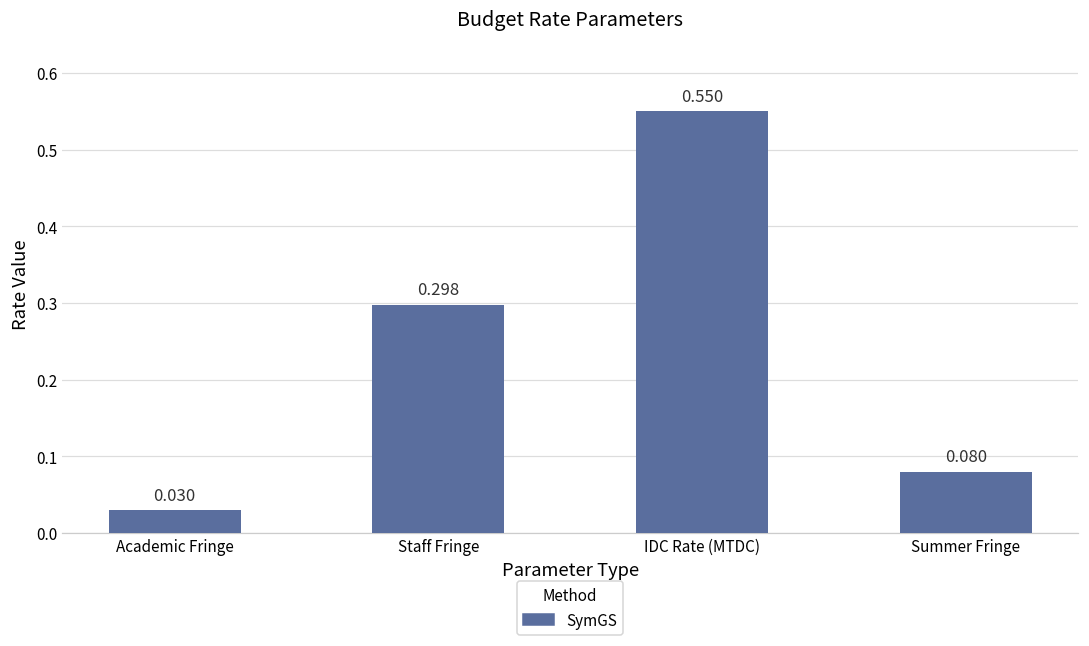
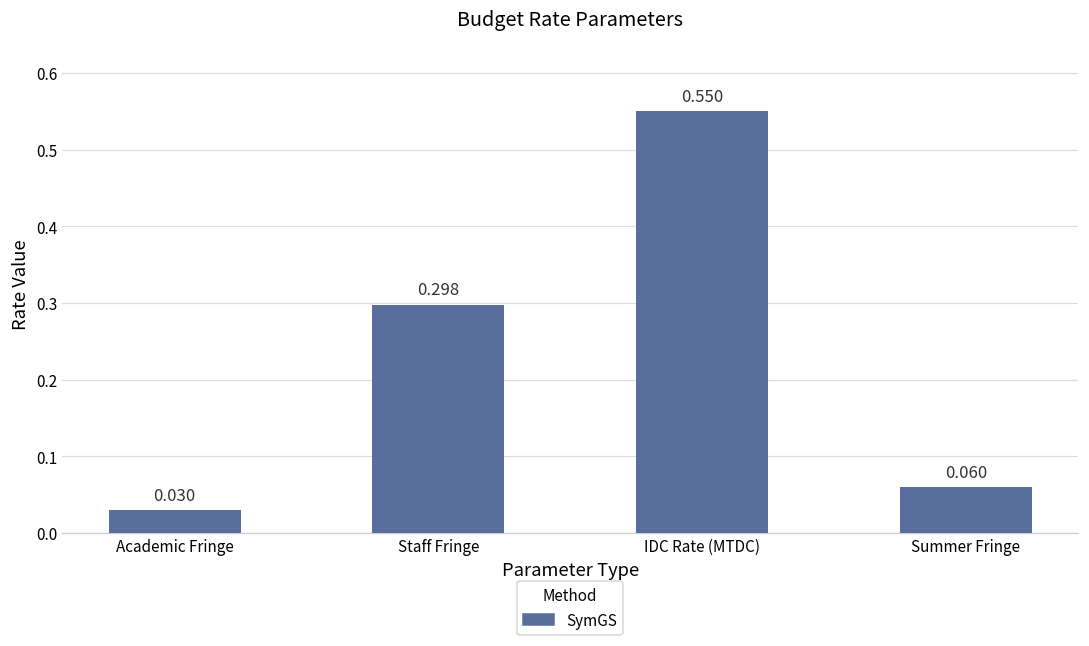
  {
    "Academic Fringe": 0.030,
    "Staff Fringe": 0.298,
    "IDC Rate (MTDC)": 0.550,
-   "Summer Fringe": 0.080
+   "Summer Fringe": 0.060
  }
